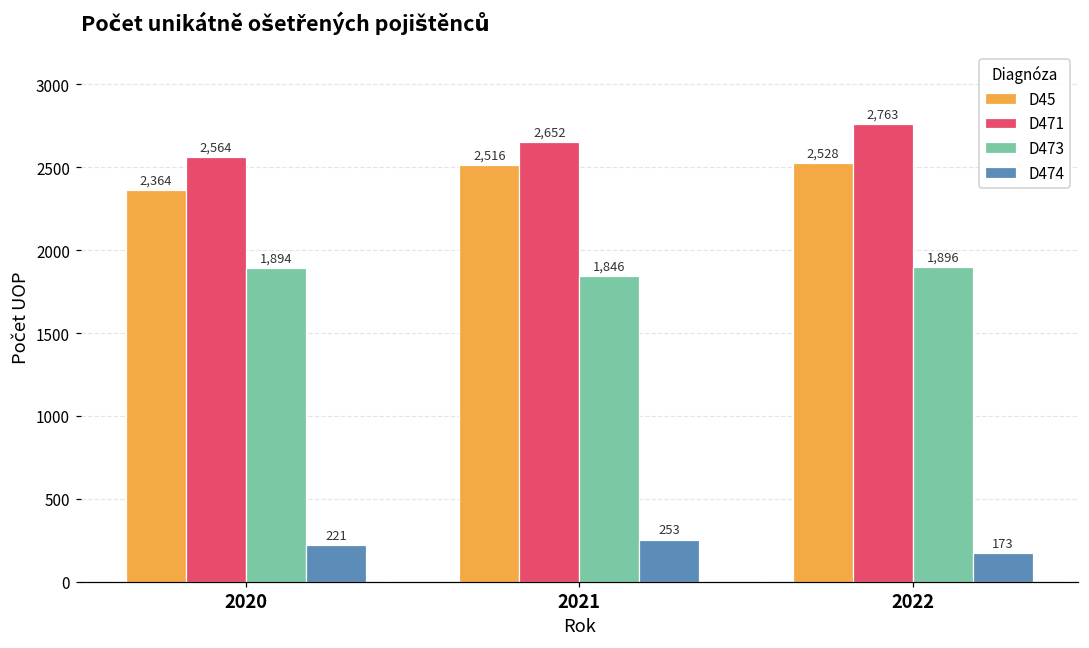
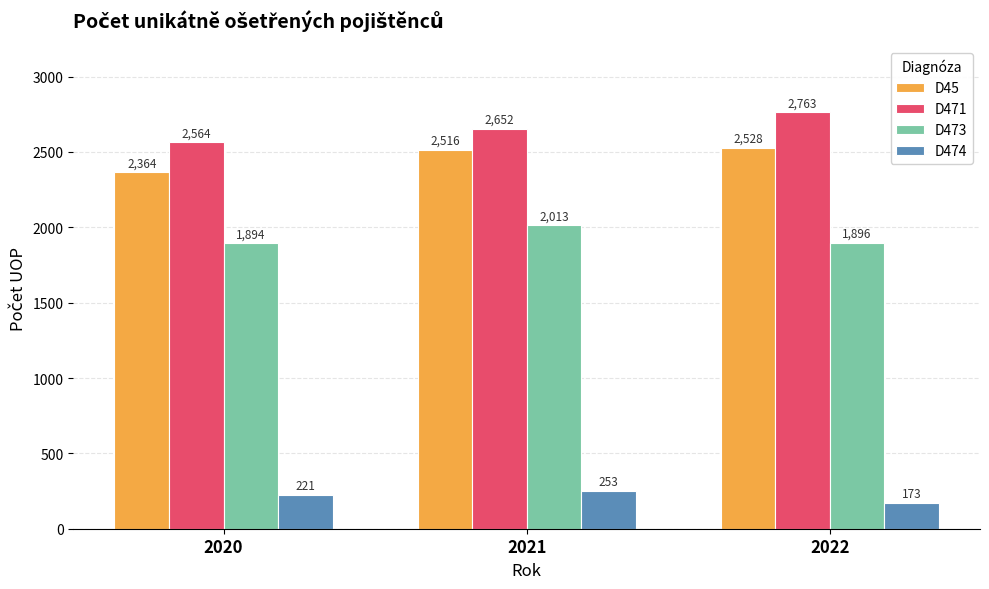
  {
    "D45": {
      "2020": "2,364",
      "2021": "2,516",
      "2022": "2,528"
    },
    "D471": {
      "2020": "2,564",
      "2021": "2,652",
      "2022": "2,763"
    },
    "D473": {
      "2020": "1,894",
-     "2021": "1,846",
+     "2021": "2,013",
      "2022": "1,896"
    },
    "D474": {
      "2020": "221",
      "2021": "253",
      "2022": "173"
    }
  }
